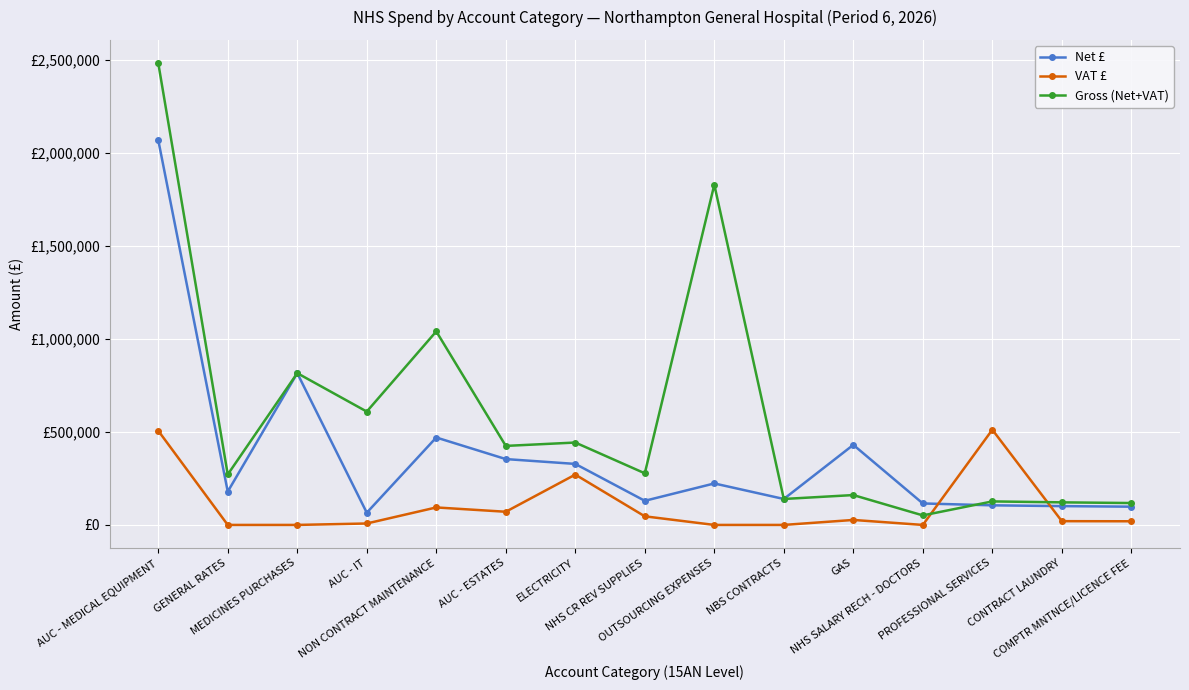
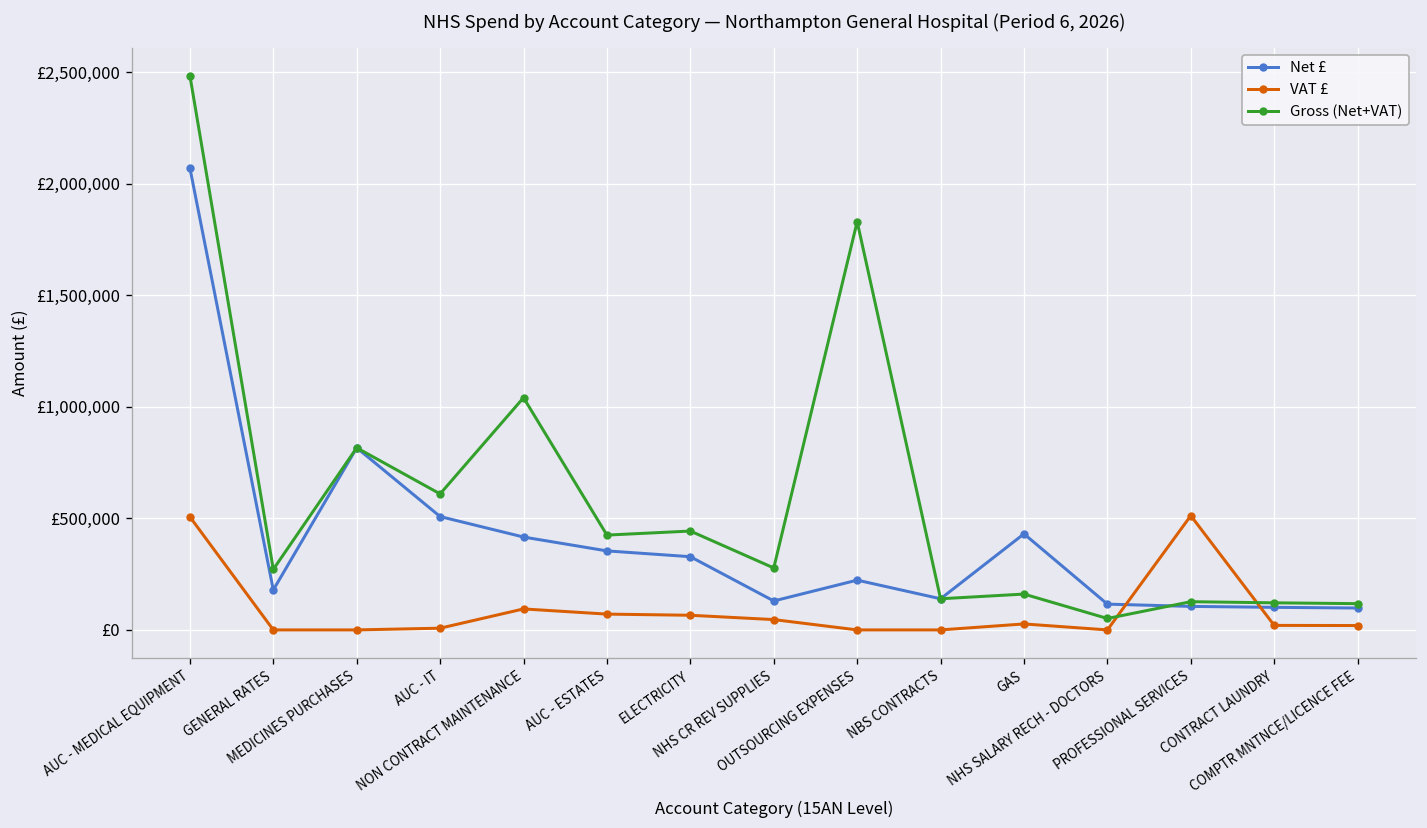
  {
    "Net £": {
      "AUC - MEDICAL EQUIPMENT": "£2,070,000",
      "GENERAL RATES": "£180,000",
-     "AUC - IT": "£70,000",
-     "NON CONTRACT MAINTENANCE": "£470,000",
+     "AUC - IT": "£510,000",
+     "NON CONTRACT MAINTENANCE": "£420,000",
      "AUC - ESTATES": "£350,000",
      "ELECTRICITY": "£330,000",
      "NHS CR REV SUPPLIES": "£130,000",
      "OUTSOURCING EXPENSES": "£220,000",
      "GAS": "£430,000",
      "NHS SALARY RECH - DOCTORS": "£120,000",
      "PROFESSIONAL SERVICES": "£110,000",
      "CONTRACT LAUNDRY": "£100,000",
      "COMPTR MNTNCE/LICENCE FEE": "£100,000"
    },
    "VAT £": {
      "AUC - MEDICAL EQUIPMENT": "£510,000",
      "GENERAL RATES": "£0",
      "MEDICINES PURCHASES": "£0",
      "AUC - IT": "£10,000",
      "NON CONTRACT MAINTENANCE": "£90,000",
      "AUC - ESTATES": "£70,000",
-     "ELECTRICITY": "£270,000",
+     "ELECTRICITY": "£70,000",
      "NHS CR REV SUPPLIES": "£50,000",
      "OUTSOURCING EXPENSES": "£0",
      "NBS CONTRACTS": "£0",
      "GAS": "£30,000",
      "NHS SALARY RECH - DOCTORS": "£0",
      "PROFESSIONAL SERVICES": "£510,000",
      "CONTRACT LAUNDRY": "£20,000",
      "COMPTR MNTNCE/LICENCE FEE": "£20,000"
    },
    "Gross (Net+VAT)": {
      "AUC - MEDICAL EQUIPMENT": "£2,480,000",
      "GENERAL RATES": "£270,000",
      "AUC - IT": "£610,000",
      "NON CONTRACT MAINTENANCE": "£1,040,000",
      "AUC - ESTATES": "£430,000",
      "ELECTRICITY": "£440,000",
      "NHS CR REV SUPPLIES": "£280,000",
      "OUTSOURCING EXPENSES": "£1,830,000",
      "GAS": "£160,000",
      "NHS SALARY RECH - DOCTORS": "£50,000",
      "PROFESSIONAL SERVICES": "£130,000",
      "CONTRACT LAUNDRY": "£120,000",
      "COMPTR MNTNCE/LICENCE FEE": "£120,000"
    }
  }
